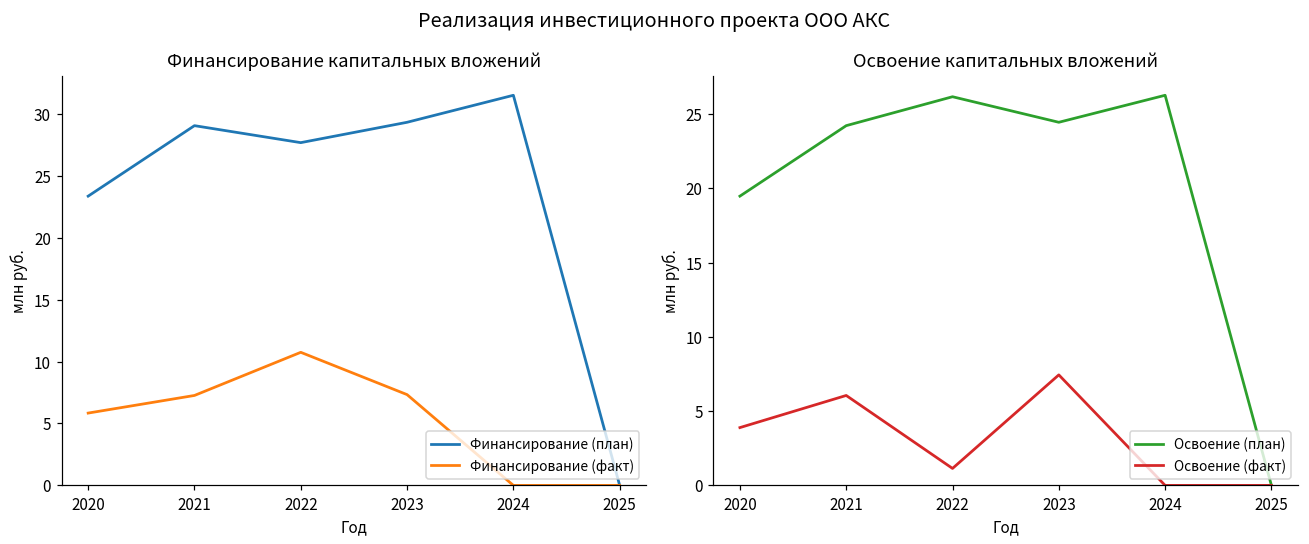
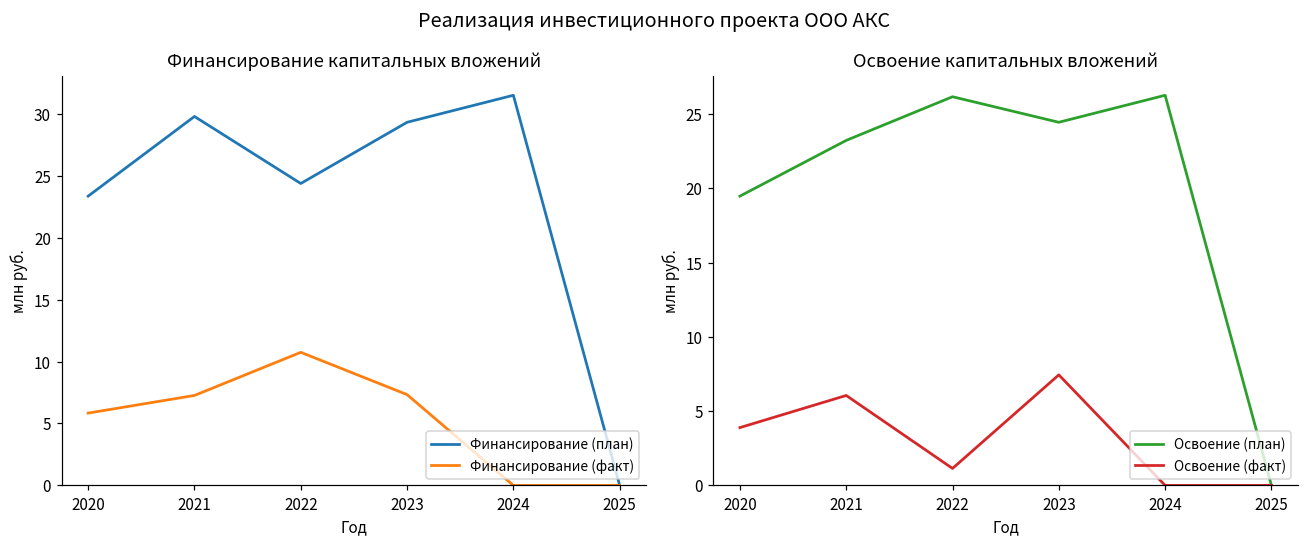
  {
    "Финансирование капитальных вложений": {
      "Финансирование (план)": {
        "2020": 23.4,
-       "2021": 29.1,
-       "2022": 27.7,
+       "2021": 29.8,
+       "2022": 24.4,
        "2023": 29.3,
        "2024": 31.5
      },
      "Финансирование (факт)": {
        "2020": 5.8,
        "2021": 7.3,
        "2022": 10.7,
        "2023": 7.3,
        "2024": 0.0
      }
    },
    "Освоение капитальных вложений": {
      "Освоение (план)": {
        "2020": 19.5,
-       "2021": 24.2,
+       "2021": 23.2,
        "2022": 26.2,
        "2023": 24.4,
        "2024": 26.3
      },
      "Освоение (факт)": {
        "2020": 3.9,
        "2021": 6.1,
        "2022": 1.1,
        "2023": 7.4,
        "2024": 0.0
      }
    }
  }
